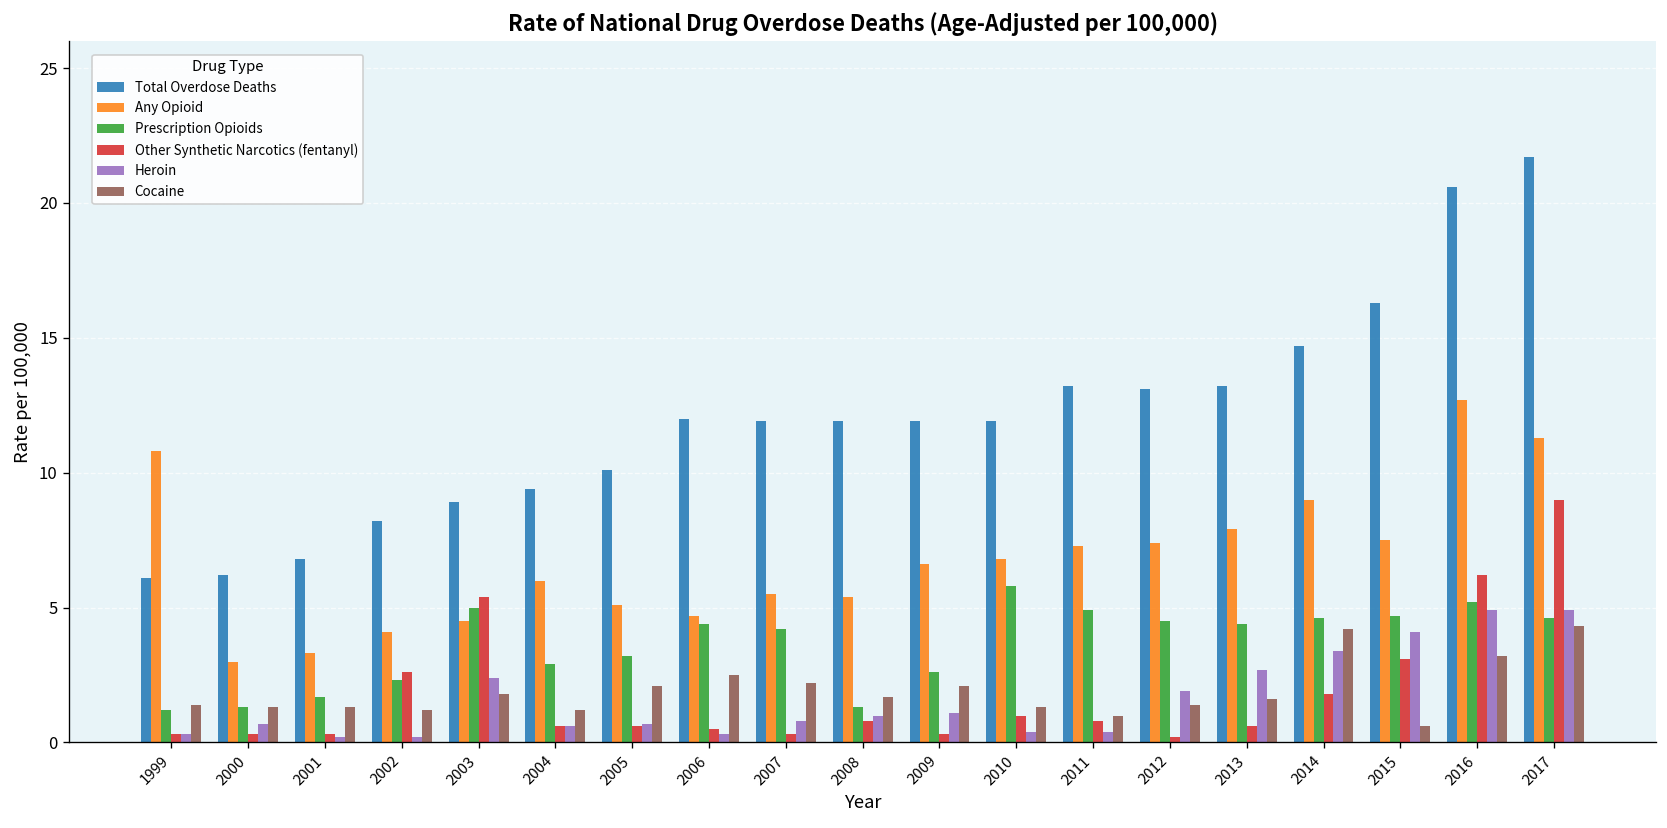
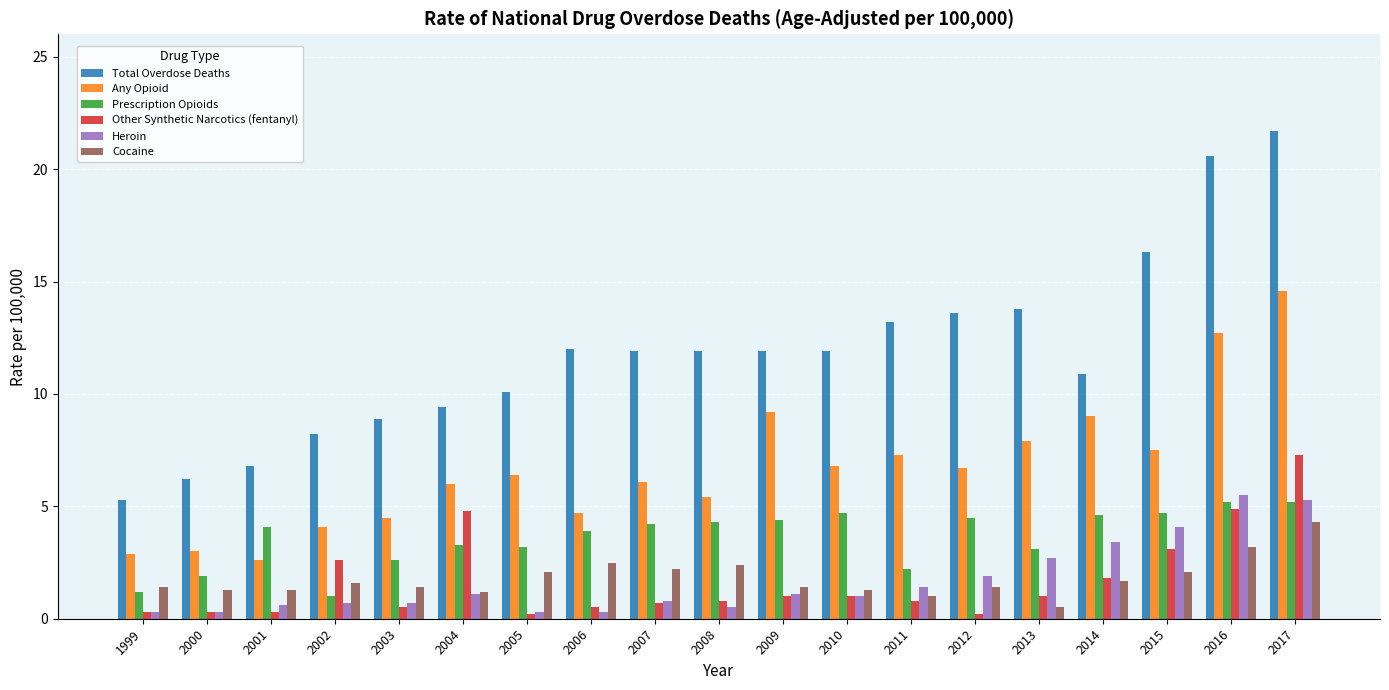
  {
    "Total Overdose Deaths": {
-     "1999": 6.1,
+     "1999": 5.3,
      "2000": 6.2,
      "2001": 6.8,
      "2002": 8.2,
      "2003": 8.9,
      "2004": 9.4,
      "2005": 10.1,
      "2006": 12.0,
      "2007": 11.9,
      "2008": 11.9,
      "2009": 11.9,
      "2010": 11.9,
      "2011": 13.2,
-     "2012": 13.1,
-     "2013": 13.2,
-     "2014": 14.7,
+     "2012": 13.6,
+     "2013": 13.8,
+     "2014": 10.9,
      "2015": 16.3,
      "2016": 20.6,
      "2017": 21.7
    },
    "Any Opioid": {
-     "1999": 10.8,
+     "1999": 2.9,
      "2000": 3.0,
-     "2001": 3.3,
+     "2001": 2.6,
      "2002": 4.1,
      "2003": 4.5,
      "2004": 6.0,
-     "2005": 5.1,
+     "2005": 6.4,
      "2006": 4.7,
-     "2007": 5.5,
+     "2007": 6.1,
      "2008": 5.4,
-     "2009": 6.6,
+     "2009": 9.2,
      "2010": 6.8,
      "2011": 7.3,
-     "2012": 7.4,
+     "2012": 6.7,
      "2013": 7.9,
      "2014": 9.0,
      "2015": 7.5,
      "2016": 12.7,
-     "2017": 11.3
+     "2017": 14.6
    },
    "Prescription Opioids": {
      "1999": 1.2,
-     "2000": 1.3,
-     "2001": 1.7,
-     "2002": 2.3,
-     "2003": 5.0,
-     "2004": 2.9,
+     "2000": 1.9,
+     "2001": 4.1,
+     "2002": 1.0,
+     "2003": 2.6,
+     "2004": 3.3,
      "2005": 3.2,
-     "2006": 4.4,
+     "2006": 3.9,
      "2007": 4.2,
-     "2008": 1.3,
-     "2009": 2.6,
-     "2010": 5.8,
-     "2011": 4.9,
+     "2008": 4.3,
+     "2009": 4.4,
+     "2010": 4.7,
+     "2011": 2.2,
      "2012": 4.5,
-     "2013": 4.4,
+     "2013": 3.1,
      "2014": 4.6,
      "2015": 4.7,
      "2016": 5.2,
-     "2017": 4.6
+     "2017": 5.2
    },
    "Other Synthetic Narcotics (fentanyl)": {
      "1999": 0.3,
      "2000": 0.3,
      "2001": 0.3,
      "2002": 2.6,
-     "2003": 5.4,
-     "2004": 0.6,
-     "2005": 0.6,
+     "2003": 0.5,
+     "2004": 4.8,
+     "2005": 0.2,
      "2006": 0.5,
-     "2007": 0.3,
+     "2007": 0.7,
      "2008": 0.8,
-     "2009": 0.3,
+     "2009": 1.0,
      "2010": 1.0,
      "2011": 0.8,
      "2012": 0.2,
-     "2013": 0.6,
+     "2013": 1.0,
      "2014": 1.8,
      "2015": 3.1,
-     "2016": 6.2,
-     "2017": 9.0
+     "2016": 4.9,
+     "2017": 7.3
    },
    "Heroin": {
      "1999": 0.3,
-     "2000": 0.7,
-     "2001": 0.2,
-     "2002": 0.2,
-     "2003": 2.4,
-     "2004": 0.6,
-     "2005": 0.7,
+     "2000": 0.3,
+     "2001": 0.6,
+     "2002": 0.7,
+     "2003": 0.7,
+     "2004": 1.1,
+     "2005": 0.3,
      "2006": 0.3,
      "2007": 0.8,
-     "2008": 1.0,
+     "2008": 0.5,
      "2009": 1.1,
-     "2010": 0.4,
-     "2011": 0.4,
+     "2010": 1.0,
+     "2011": 1.4,
      "2012": 1.9,
      "2013": 2.7,
      "2014": 3.4,
      "2015": 4.1,
-     "2016": 4.9,
-     "2017": 4.9
+     "2016": 5.5,
+     "2017": 5.3
    },
    "Cocaine": {
      "1999": 1.4,
      "2000": 1.3,
      "2001": 1.3,
-     "2002": 1.2,
-     "2003": 1.8,
+     "2002": 1.6,
+     "2003": 1.4,
      "2004": 1.2,
      "2005": 2.1,
      "2006": 2.5,
      "2007": 2.2,
-     "2008": 1.7,
-     "2009": 2.1,
+     "2008": 2.4,
+     "2009": 1.4,
      "2010": 1.3,
      "2011": 1.0,
      "2012": 1.4,
-     "2013": 1.6,
-     "2014": 4.2,
-     "2015": 0.6,
+     "2013": 0.5,
+     "2014": 1.7,
+     "2015": 2.1,
      "2016": 3.2,
      "2017": 4.3
    }
  }
